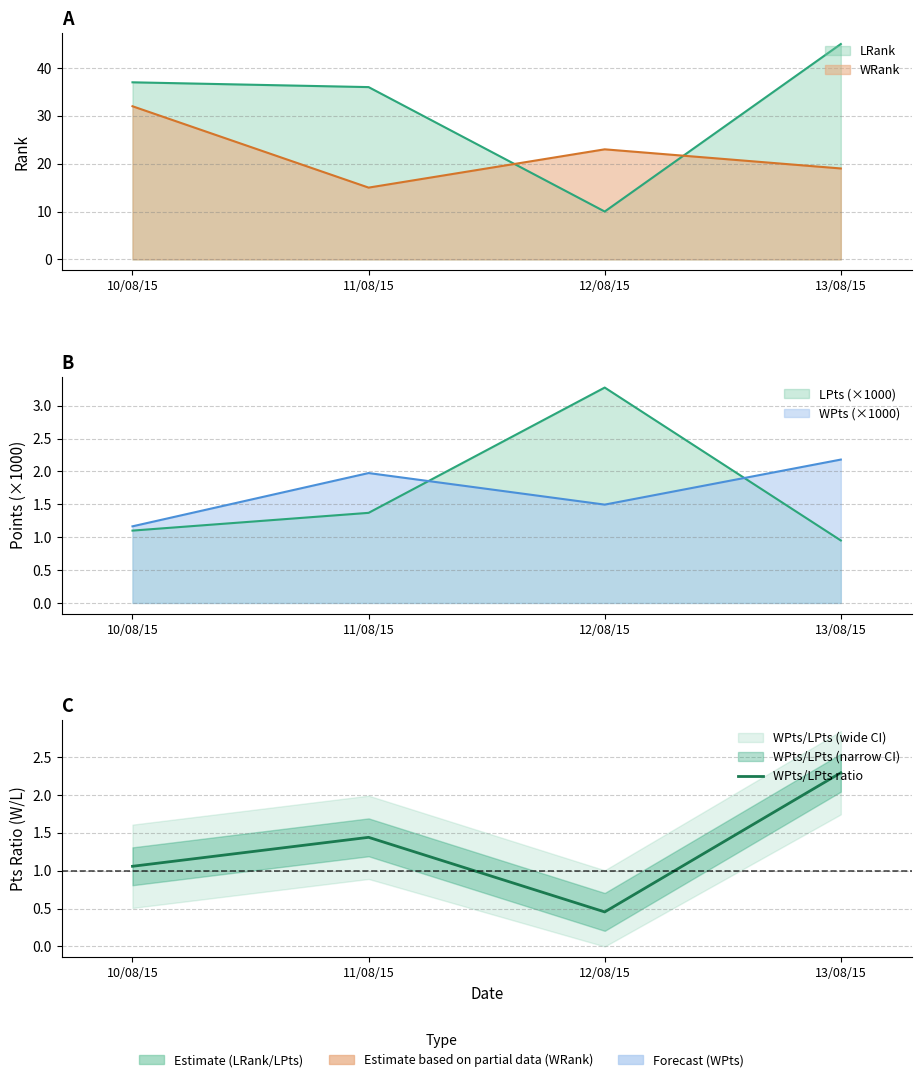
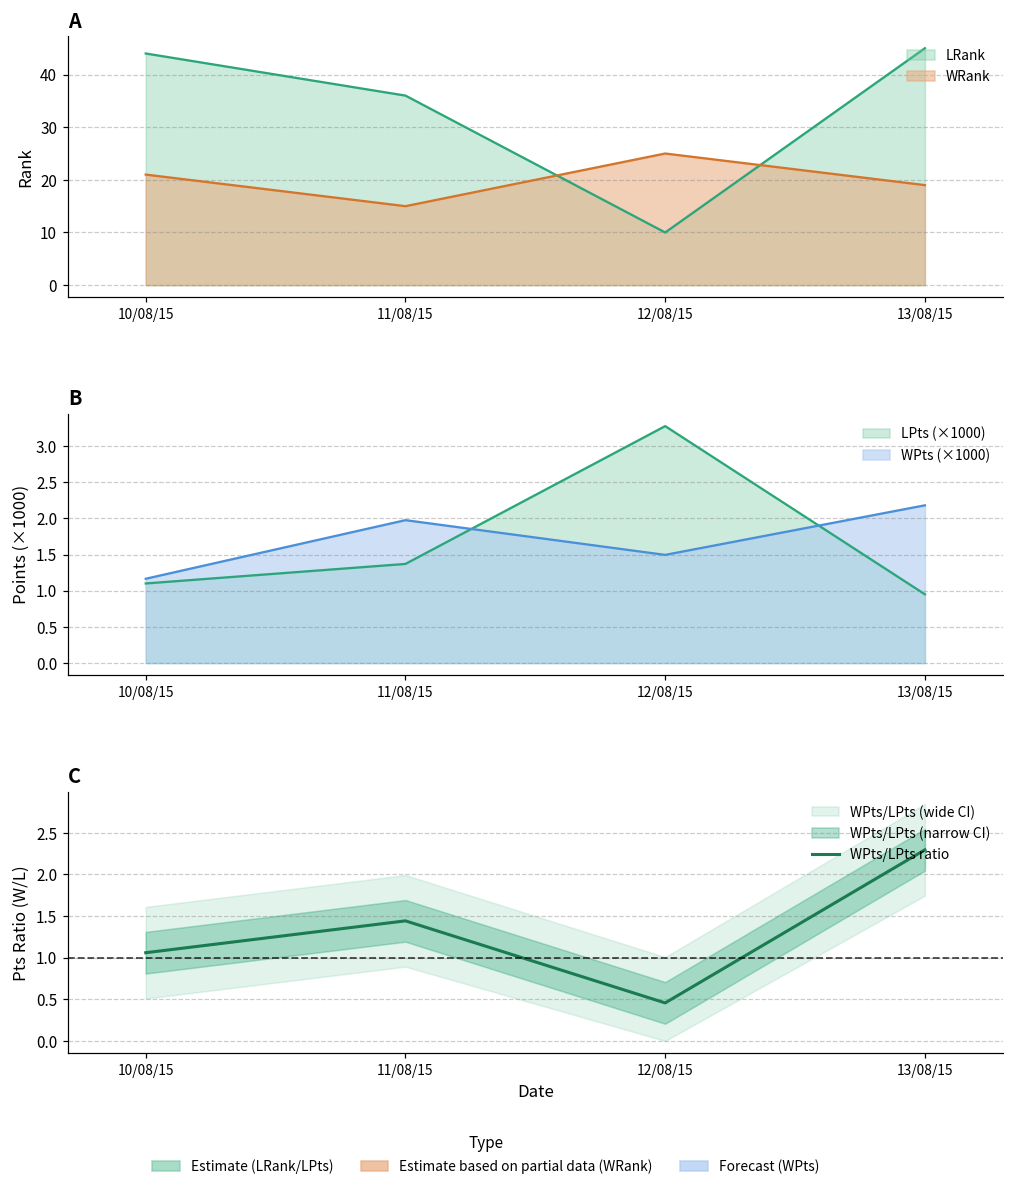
  {
    "A": {
      "LRank": {
-       "10/08/15": 37,
+       "10/08/15": 44,
        "11/08/15": 36,
        "12/08/15": 10,
        "13/08/15": 45
      },
      "WRank": {
-       "10/08/15": 32,
+       "10/08/15": 21,
        "11/08/15": 15,
-       "12/08/15": 23,
+       "12/08/15": 25,
        "13/08/15": 19
      }
    },
    "C": {
      "WPts/LPts ratio": {
        "10/08/15": 1.1,
        "11/08/15": 1.4,
        "12/08/15": 0.5,
        "13/08/15": 2.3
      },
      "WPts/LPts (wide CI)": {
        "12/08/15": 1.0
      }
    }
  }
